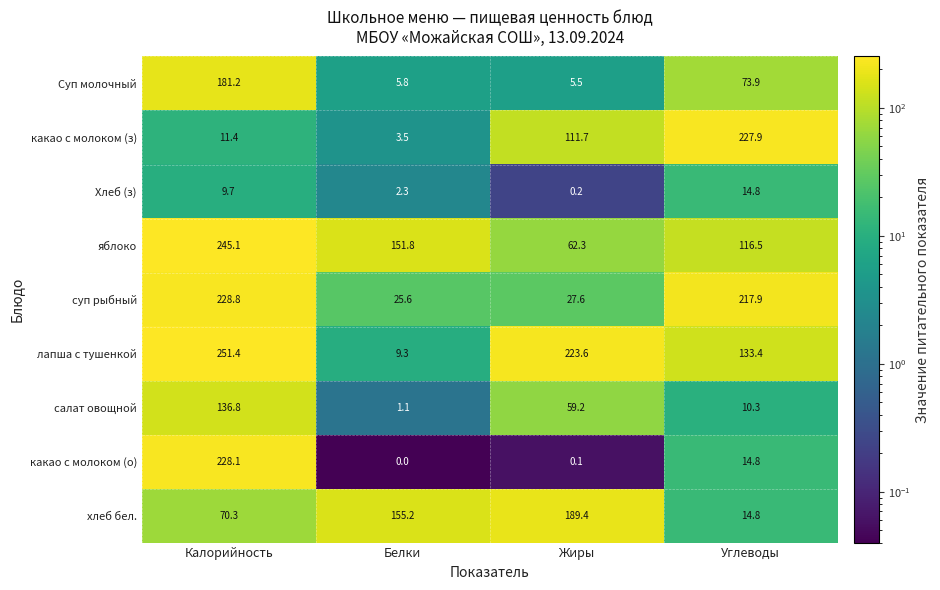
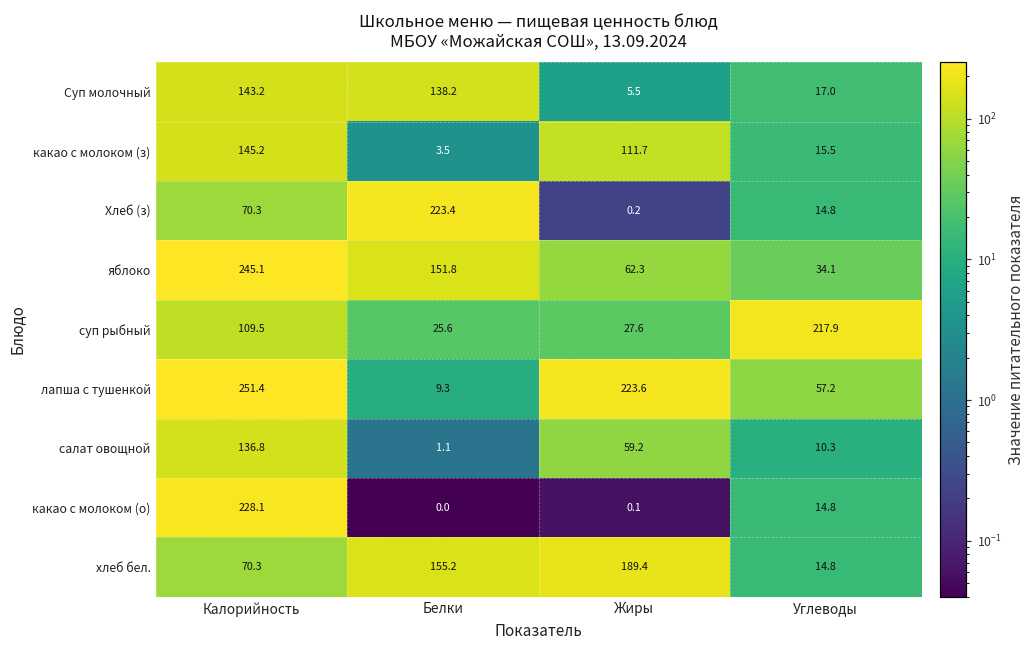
  {
    "Суп молочный": {
-     "Калорийность": 181.2,
-     "Белки": 5.8,
+     "Калорийность": 143.2,
+     "Белки": 138.2,
      "Жиры": 5.5,
-     "Углеводы": 73.9
+     "Углеводы": 17.0
    },
    "какао с молоком (з)": {
-     "Калорийность": 11.4,
+     "Калорийность": 145.2,
      "Белки": 3.5,
      "Жиры": 111.7,
-     "Углеводы": 227.9
+     "Углеводы": 15.5
    },
    "Хлеб (з)": {
-     "Калорийность": 9.7,
-     "Белки": 2.3,
+     "Калорийность": 70.3,
+     "Белки": 223.4,
      "Жиры": 0.2,
      "Углеводы": 14.8
    },
    "яблоко": {
      "Калорийность": 245.1,
      "Белки": 151.8,
      "Жиры": 62.3,
-     "Углеводы": 116.5
+     "Углеводы": 34.1
    },
    "суп рыбный": {
-     "Калорийность": 228.8,
+     "Калорийность": 109.5,
      "Белки": 25.6,
      "Жиры": 27.6,
      "Углеводы": 217.9
    },
    "лапша с тушенкой": {
      "Калорийность": 251.4,
      "Белки": 9.3,
      "Жиры": 223.6,
-     "Углеводы": 133.4
+     "Углеводы": 57.2
    },
    "салат овощной": {
      "Калорийность": 136.8,
      "Белки": 1.1,
      "Жиры": 59.2,
      "Углеводы": 10.3
    },
    "какао с молоком (о)": {
      "Калорийность": 228.1,
      "Белки": 0.0,
      "Жиры": 0.1,
      "Углеводы": 14.8
    },
    "хлеб бел.": {
      "Калорийность": 70.3,
      "Белки": 155.2,
      "Жиры": 189.4,
      "Углеводы": 14.8
    }
  }
